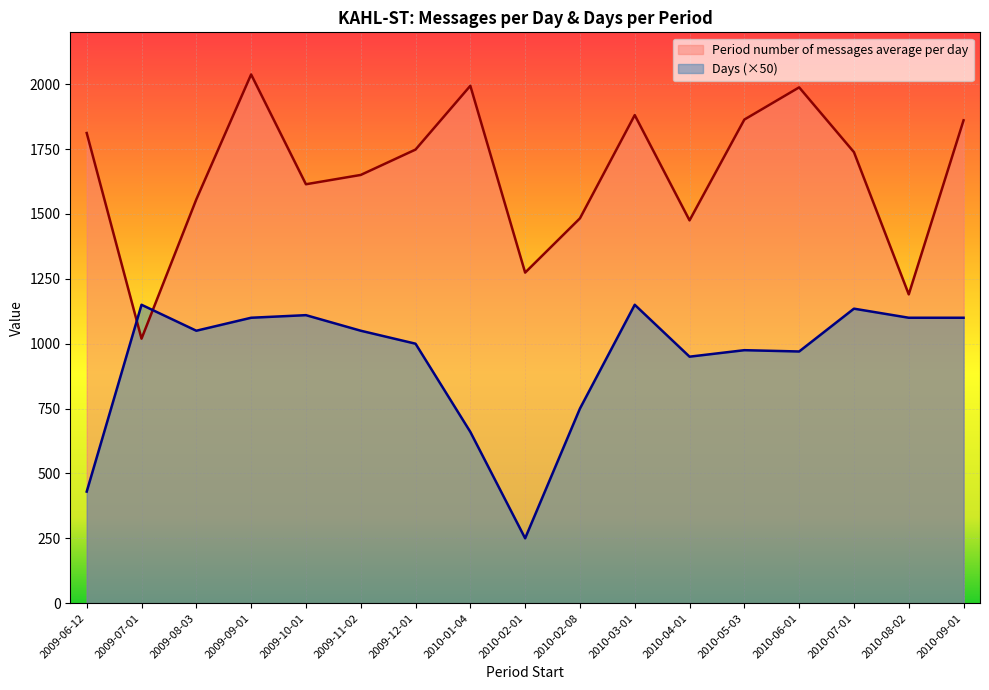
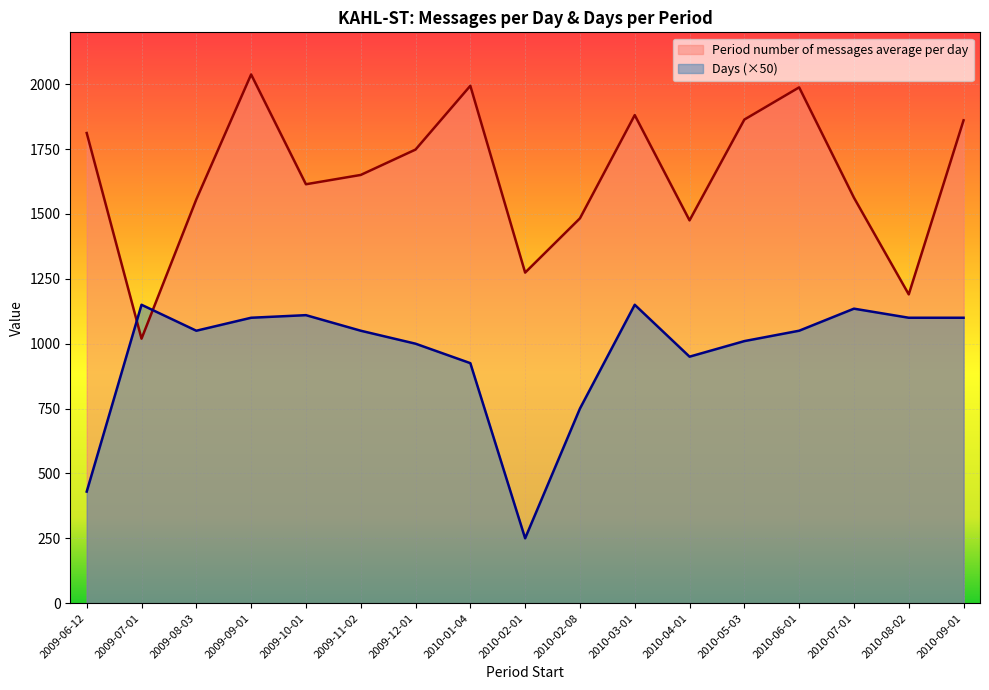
  {
    "Period number of messages average per day": {
      "2009-06-12": 1810,
      "2009-07-01": 1020,
      "2009-08-03": 1560,
      "2009-09-01": 2040,
      "2009-10-01": 1610,
      "2009-11-02": 1650,
      "2009-12-01": 1750,
      "2010-01-04": 1990,
      "2010-02-01": 1270,
      "2010-02-08": 1480,
      "2010-03-01": 1880,
      "2010-04-01": 1480,
      "2010-05-03": 1860,
      "2010-06-01": 1990,
-     "2010-07-01": 1740,
+     "2010-07-01": 1560,
      "2010-08-02": 1190,
      "2010-09-01": 1860
    },
    "Days (×50)": {
      "2009-06-12": 430,
      "2009-07-01": 1150,
      "2009-08-03": 1050,
      "2009-09-01": 1100,
      "2009-10-01": 1110,
      "2009-11-02": 1050,
      "2009-12-01": 1000,
-     "2010-01-04": 660,
+     "2010-01-04": 930,
      "2010-02-01": 250,
      "2010-02-08": 750,
      "2010-03-01": 1150,
      "2010-04-01": 950,
-     "2010-05-03": 980,
-     "2010-06-01": 970,
+     "2010-05-03": 1010,
+     "2010-06-01": 1050,
      "2010-07-01": 1140,
      "2010-08-02": 1100,
      "2010-09-01": 1100
    }
  }
